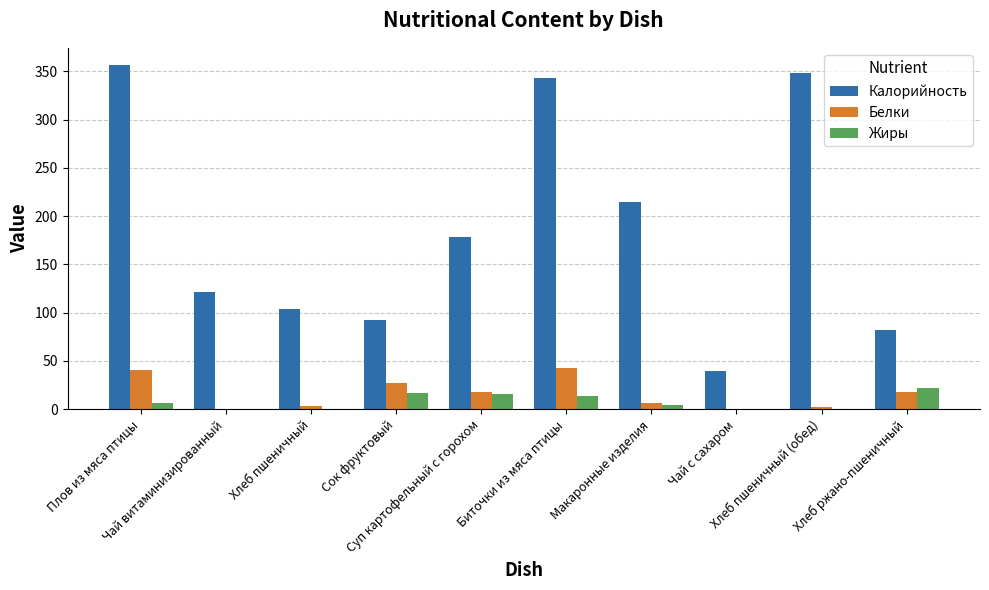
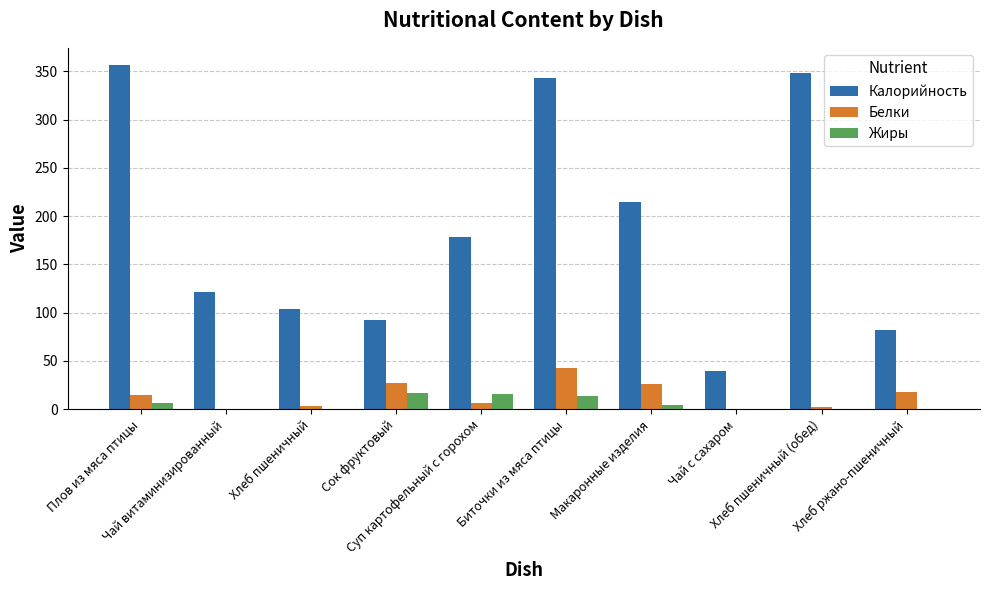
  {
    "Калорийность": {
      "Плов из мяса птицы": 360,
      "Чай витаминизированный": 120,
      "Хлеб пшеничный": 100,
      "Сок фруктовый": 90,
      "Суп картофельный с горохом": 180,
      "Биточки из мяса птицы": 340,
      "Макаронные изделия": 210,
      "Чай с сахаром": 40,
      "Хлеб пшеничный (обед)": 350,
      "Хлеб ржано-пшеничный": 80
    },
    "Белки": {
-     "Плов из мяса птицы": 40,
+     "Плов из мяса птицы": 10,
      "Чай витаминизированный": 0,
      "Хлеб пшеничный": 0,
      "Сок фруктовый": 30,
-     "Суп картофельный с горохом": 20,
+     "Суп картофельный с горохом": 10,
      "Биточки из мяса птицы": 40,
-     "Макаронные изделия": 10,
+     "Макаронные изделия": 30,
      "Чай с сахаром": 0,
      "Хлеб ржано-пшеничный": 20
    },
    "Жиры": {
      "Плов из мяса птицы": 10,
      "Чай витаминизированный": 0,
      "Сок фруктовый": 20,
      "Суп картофельный с горохом": 20,
      "Биточки из мяса птицы": 10,
      "Макаронные изделия": 0,
      "Чай с сахаром": 0,
-     "Хлеб ржано-пшеничный": 20
+     "Хлеб ржано-пшеничный": 0
    }
  }
